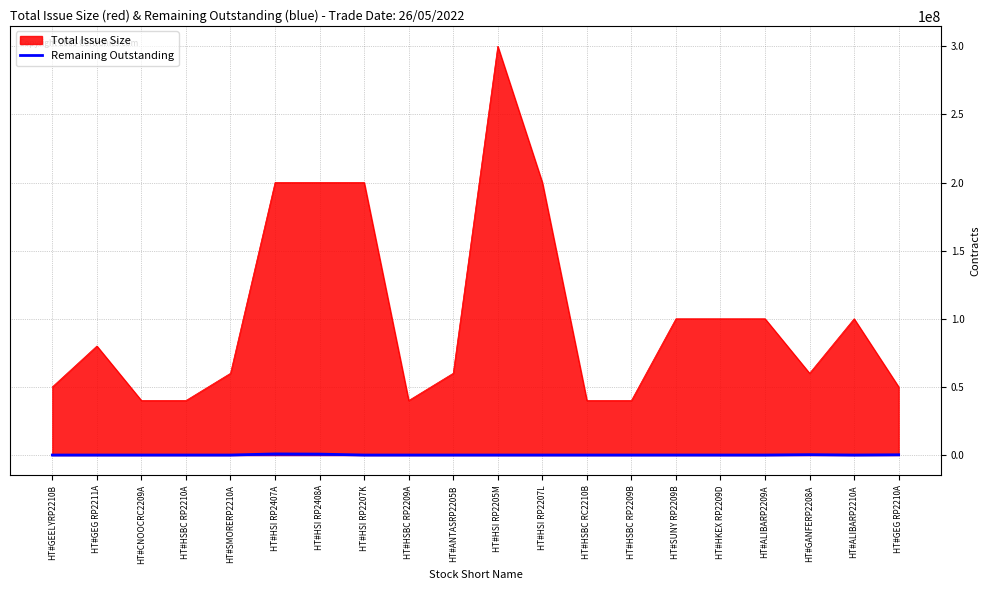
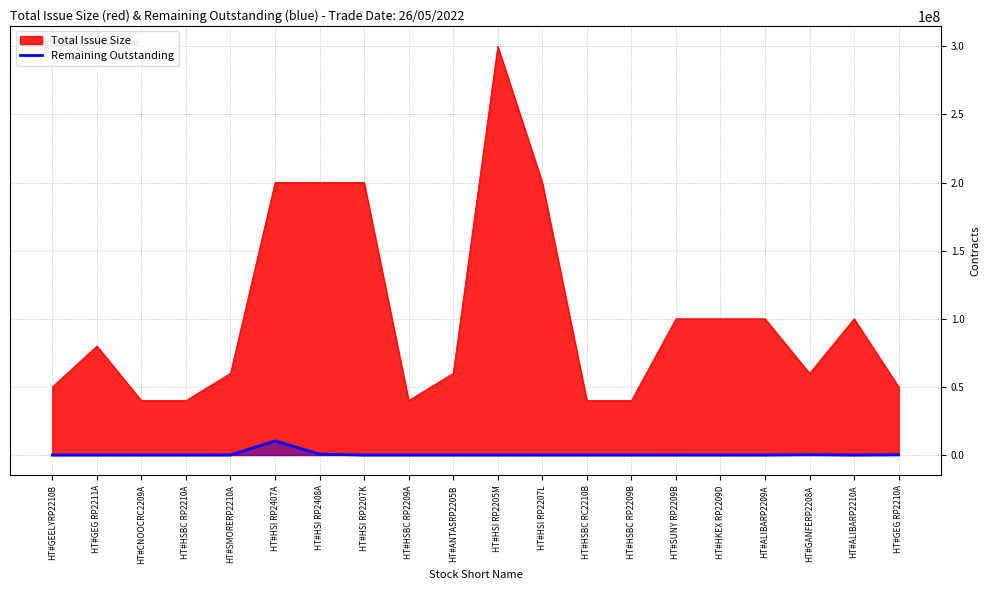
  {
    "Total Issue Size": {
      "HT#GEELYRP2210B": 50000000,
      "HT#GEG RP2211A": 80000000,
      "HT#CNOOCRC2209A": 40000000,
      "HT#HSBC RP2210A": 40000000,
      "HT#SMORERP2210A": 60000000,
      "HT#HSI RP2407A": 200000000,
      "HT#HSI RP2408A": 200000000,
      "HT#HSI RP2207K": 200000000,
      "HT#HSBC RP2209A": 40000000,
      "HT#ANTASRP2205B": 60000000,
      "HT#HSI RP2205M": 300000000,
      "HT#HSI RP2207L": 200000000,
      "HT#HSBC RC2210B": 40000000,
      "HT#HSBC RP2209B": 40000000,
      "HT#SUNY RP2209B": 100000000,
      "HT#HKEX RP2209D": 100000000,
      "HT#ALIBARP2209A": 100000000,
      "HT#GANFERP2208A": 60000000,
      "HT#ALIBARP2210A": 100000000,
      "HT#GEG RP2210A": 50000000
    },
    "Remaining Outstanding": {
      "HT#GEELYRP2210B": 0,
      "HT#GEG RP2211A": 0,
      "HT#CNOOCRC2209A": 0,
      "HT#HSBC RP2210A": 0,
      "HT#SMORERP2210A": 0,
-     "HT#HSI RP2407A": 1000000,
+     "HT#HSI RP2407A": 10000000,
      "HT#HSI RP2408A": 1000000,
      "HT#HSI RP2207K": 0,
      "HT#HSBC RP2209A": 0,
      "HT#ANTASRP2205B": 0,
      "HT#HSI RP2205M": 0,
      "HT#HSI RP2207L": 0,
      "HT#HSBC RC2210B": 0,
      "HT#HSBC RP2209B": 0,
      "HT#SUNY RP2209B": 0,
      "HT#HKEX RP2209D": 0,
      "HT#ALIBARP2209A": 0,
      "HT#GANFERP2208A": 0,
      "HT#ALIBARP2210A": 0,
      "HT#GEG RP2210A": 0
    }
  }
